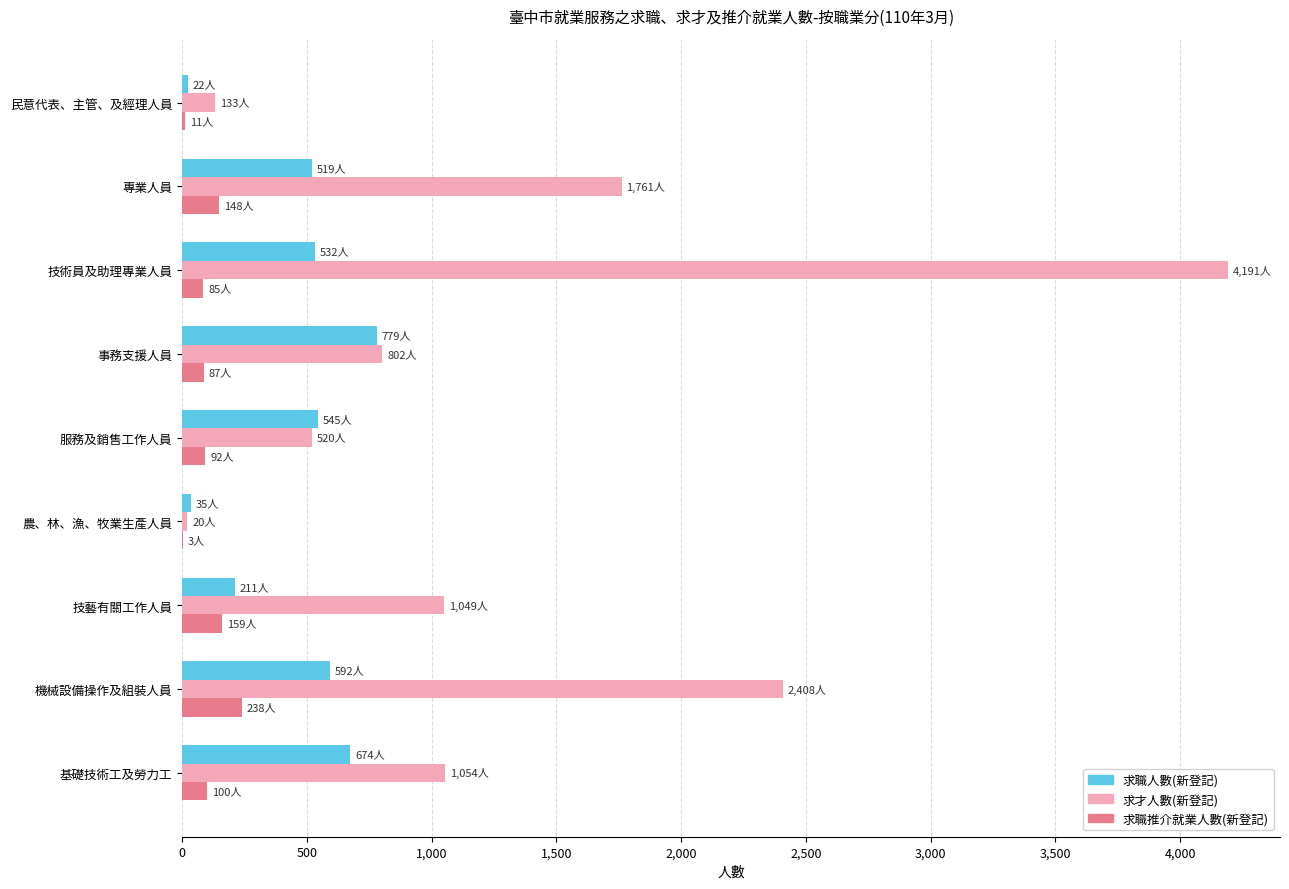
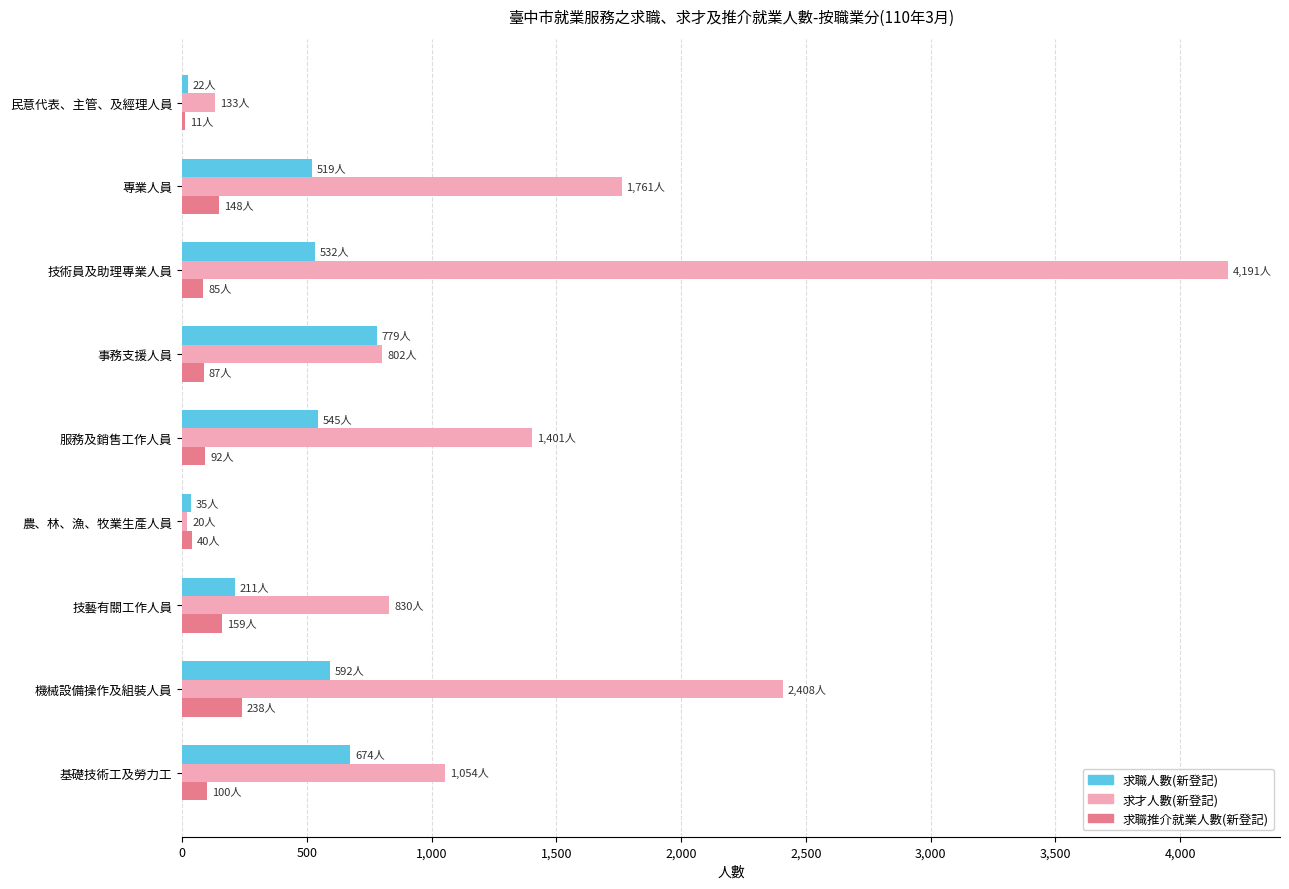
  {
    "求職人數(新登記)": {
      "民意代表、主管、及經理人員": "22人",
      "專業人員": "519人",
      "技術員及助理專業人員": "532人",
      "事務支援人員": "779人",
      "服務及銷售工作人員": "545人",
      "農、林、漁、牧業生產人員": "35人",
      "技藝有關工作人員": "211人",
      "機械設備操作及組裝人員": "592人",
      "基礎技術工及勞力工": "674人"
    },
    "求才人數(新登記)": {
      "民意代表、主管、及經理人員": "133人",
      "專業人員": "1,761人",
      "技術員及助理專業人員": "4,191人",
      "事務支援人員": "802人",
-     "服務及銷售工作人員": "520人",
+     "服務及銷售工作人員": "1,401人",
      "農、林、漁、牧業生產人員": "20人",
-     "技藝有關工作人員": "1,049人",
+     "技藝有關工作人員": "830人",
      "機械設備操作及組裝人員": "2,408人",
      "基礎技術工及勞力工": "1,054人"
    },
    "求職推介就業人數(新登記)": {
      "民意代表、主管、及經理人員": "11人",
      "專業人員": "148人",
      "技術員及助理專業人員": "85人",
      "事務支援人員": "87人",
      "服務及銷售工作人員": "92人",
-     "農、林、漁、牧業生產人員": "3人",
+     "農、林、漁、牧業生產人員": "40人",
      "技藝有關工作人員": "159人",
      "機械設備操作及組裝人員": "238人",
      "基礎技術工及勞力工": "100人"
    }
  }
